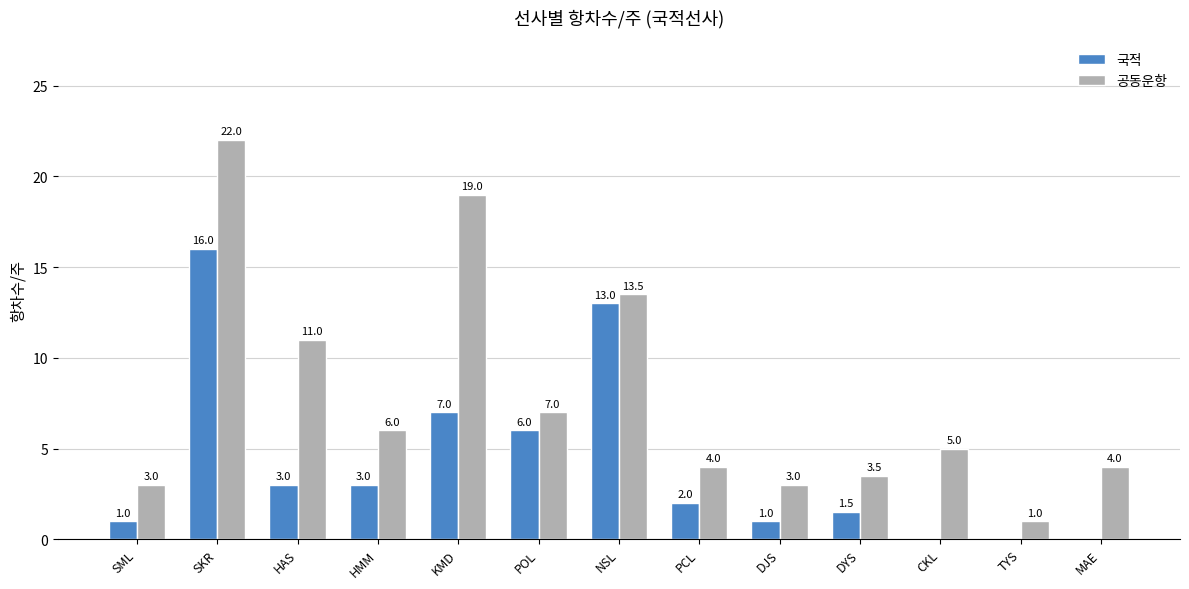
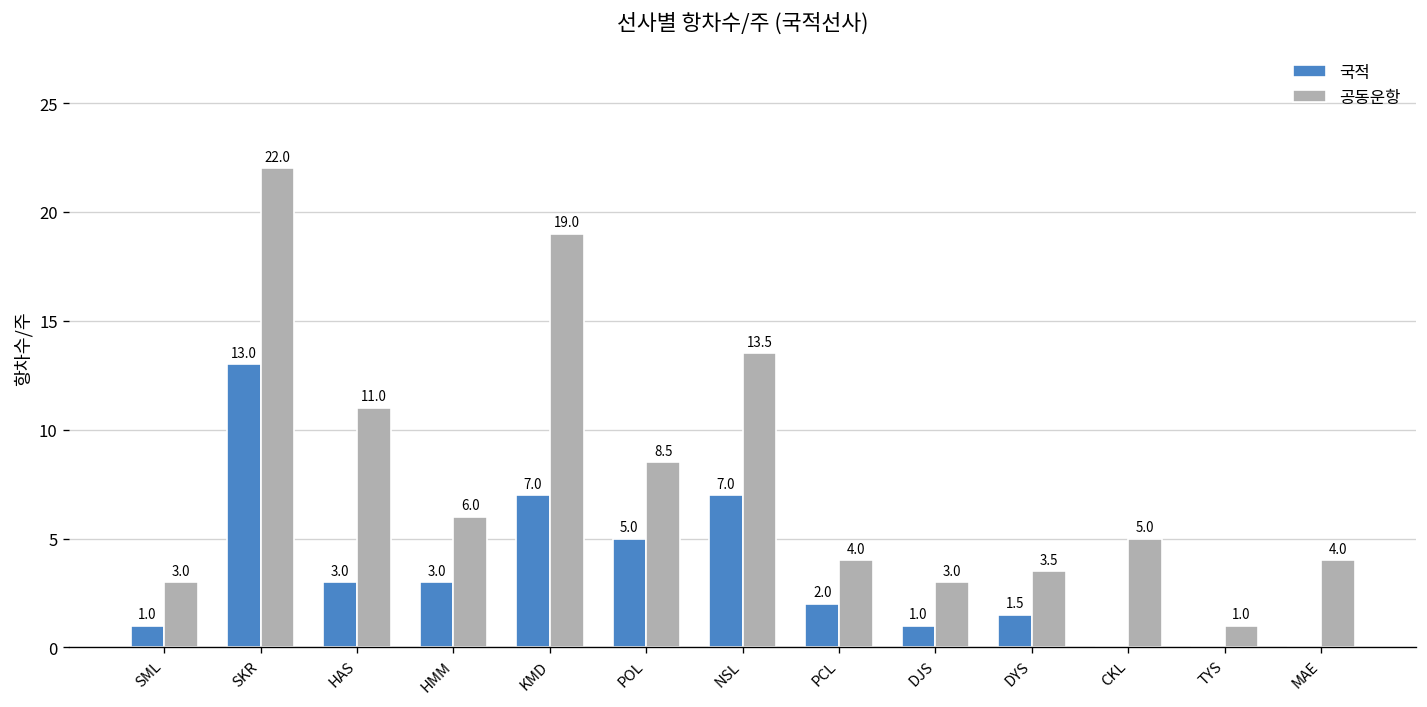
  {
    "국적": {
      "SML": 1.0,
-     "SKR": 16.0,
+     "SKR": 13.0,
      "HAS": 3.0,
      "HMM": 3.0,
      "KMD": 7.0,
-     "POL": 6.0,
-     "NSL": 13.0,
+     "POL": 5.0,
+     "NSL": 7.0,
      "PCL": 2.0,
      "DJS": 1.0,
      "DYS": 1.5
    },
    "공동운항": {
      "SML": 3.0,
      "SKR": 22.0,
      "HAS": 11.0,
      "HMM": 6.0,
      "KMD": 19.0,
-     "POL": 7.0,
+     "POL": 8.5,
      "NSL": 13.5,
      "PCL": 4.0,
      "DJS": 3.0,
      "DYS": 3.5,
      "CKL": 5.0,
      "TYS": 1.0,
      "MAE": 4.0
    }
  }
